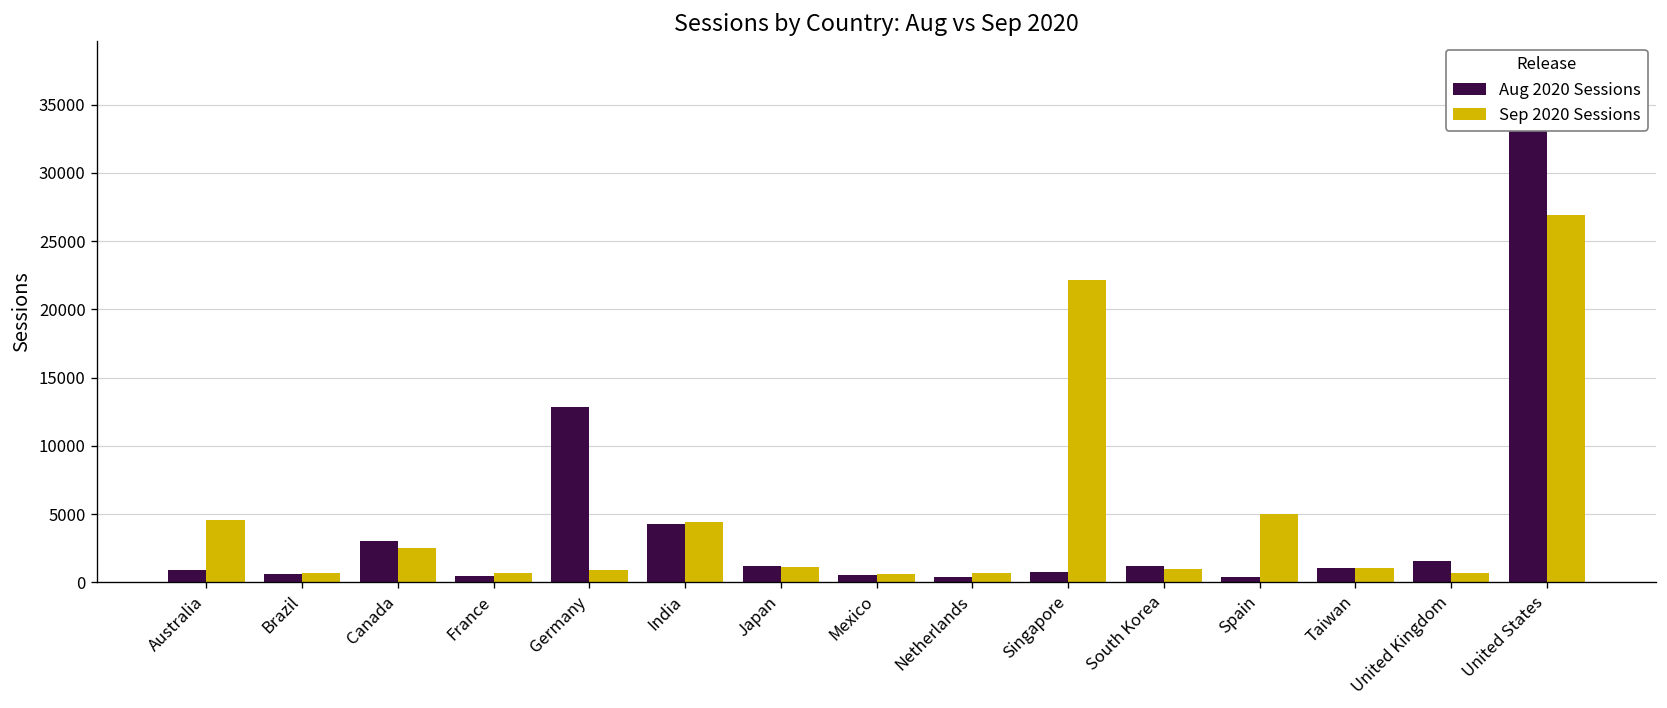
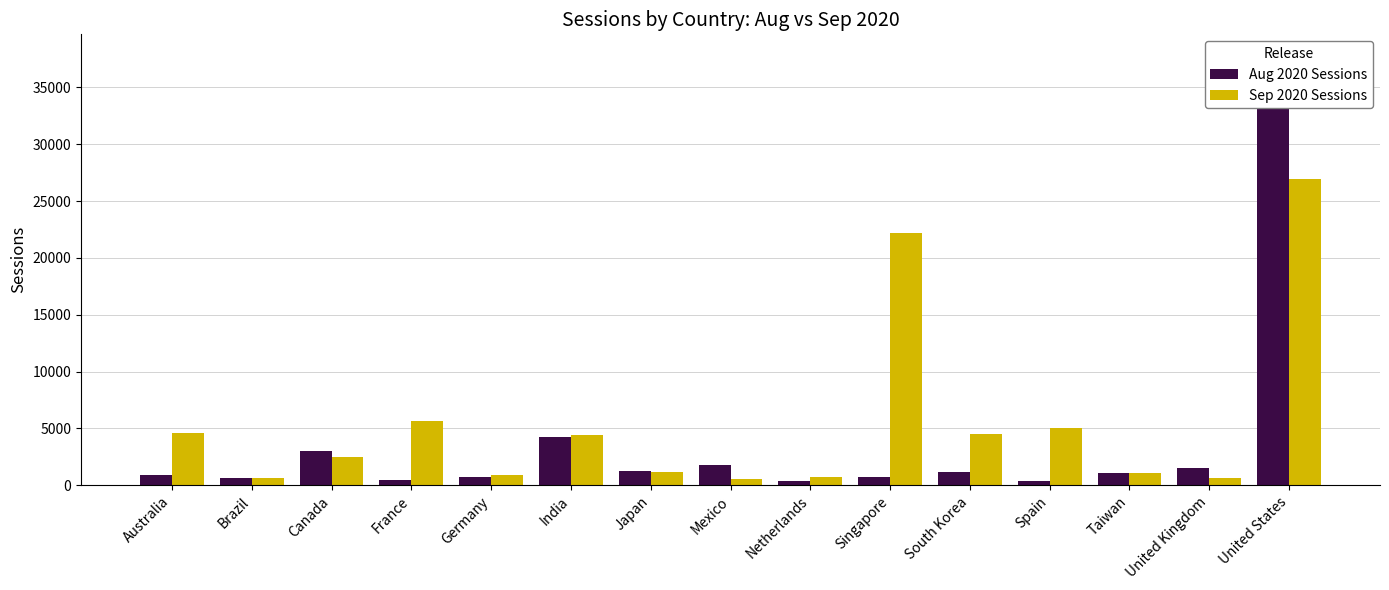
  {
    "Aug 2020 Sessions": {
      "Australia": 900,
      "Brazil": 600,
      "Canada": 3000,
      "France": 400,
-     "Germany": 12900,
+     "Germany": 800,
      "India": 4300,
      "Japan": 1200,
-     "Mexico": 500,
+     "Mexico": 1800,
      "Netherlands": 400,
      "Singapore": 800,
      "South Korea": 1200,
      "Spain": 400,
      "Taiwan": 1000,
      "United Kingdom": 1600
    },
    "Sep 2020 Sessions": {
      "Australia": 4600,
      "Brazil": 700,
      "Canada": 2500,
-     "France": 700,
+     "France": 5600,
      "Germany": 900,
      "India": 4400,
      "Japan": 1100,
      "Mexico": 600,
      "Netherlands": 700,
      "Singapore": 22200,
-     "South Korea": 1000,
+     "South Korea": 4500,
      "Spain": 5000,
      "Taiwan": 1100,
      "United Kingdom": 700,
      "United States": 26900
    }
  }
